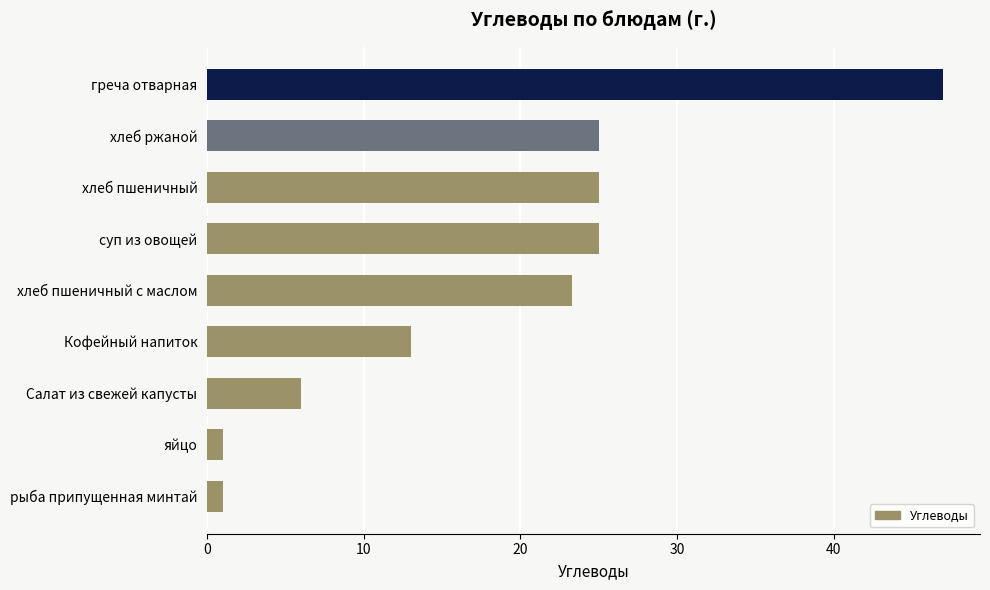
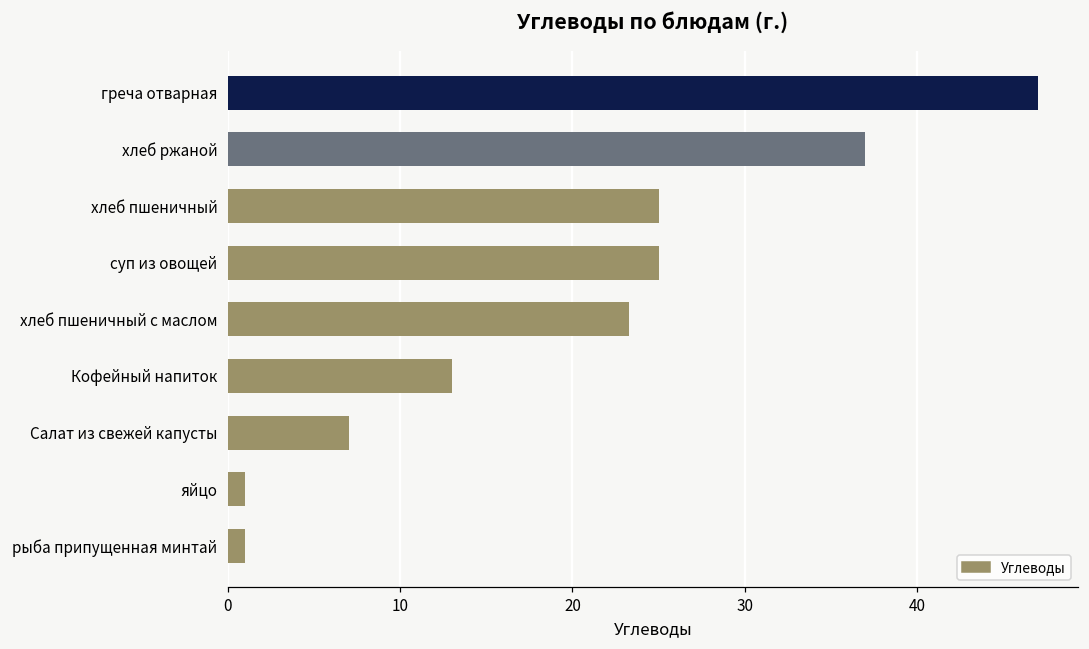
  {
    "греча отварная": 47.0,
-   "хлеб ржаной": 25.0,
+   "хлеб ржаной": 37.0,
    "хлеб пшеничный": 25.0,
    "суп из овощей": 25.0,
    "хлеб пшеничный с маслом": 23.3,
    "Кофейный напиток": 13.0,
-   "Салат из свежей капусты": 6,
+   "Салат из свежей капусты": 7,
    "яйцо": 1.0,
    "рыба припущенная минтай": 1.0
  }
